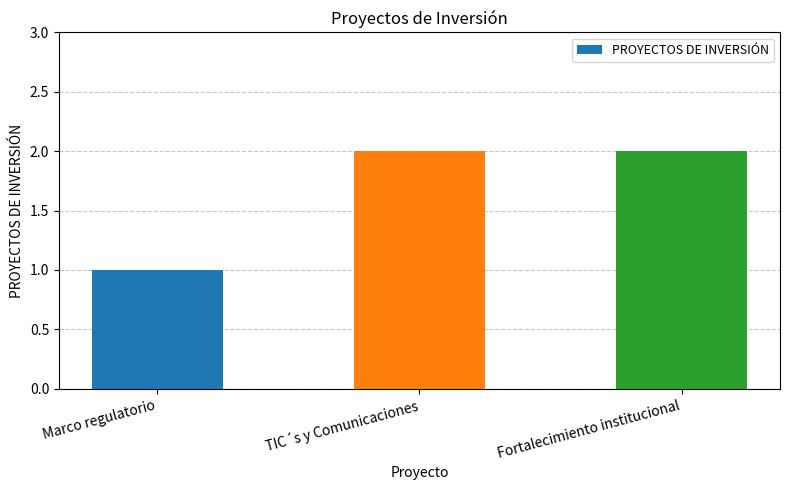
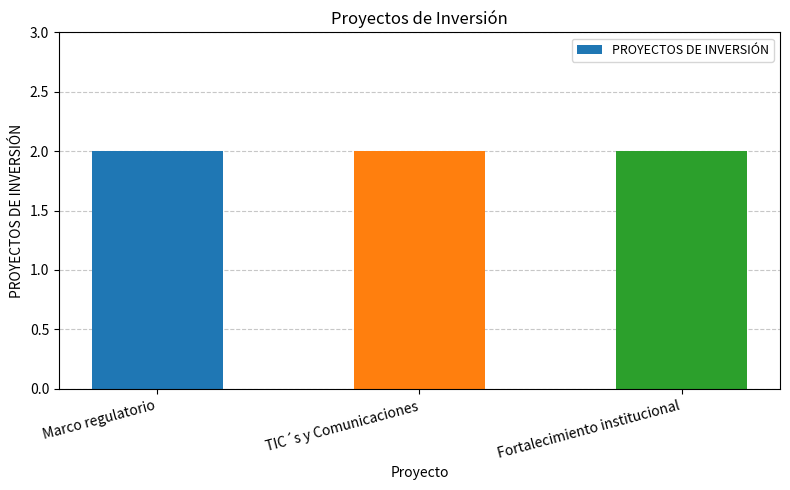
  {
-   "Marco regulatorio": 1,
+   "Marco regulatorio": 2,
    "TIC´s y Comunicaciones": 2,
    "Fortalecimiento institucional": 2
  }
